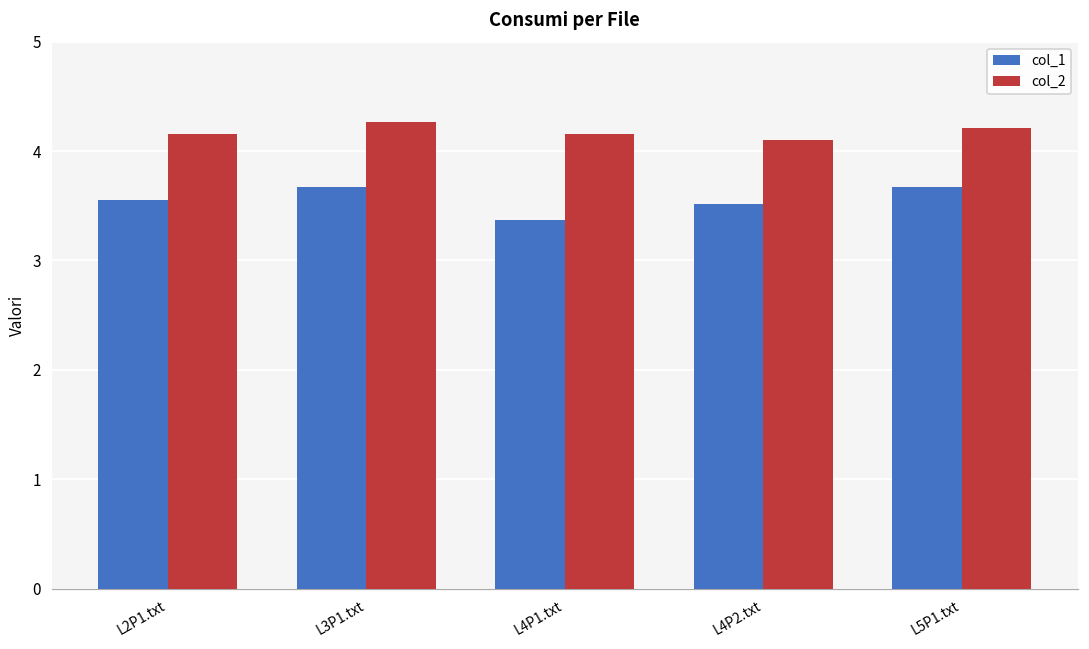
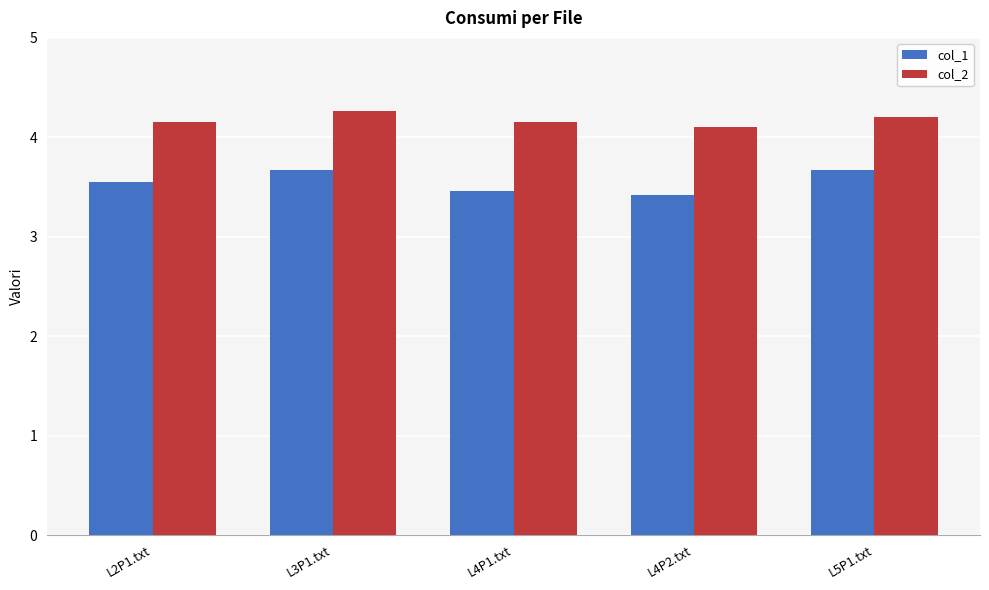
  {
    "col_1": {
      "L2P1.txt": 3.5,
      "L3P1.txt": 3.7,
-     "L4P1.txt": 3.4,
-     "L4P2.txt": 3.5,
+     "L4P1.txt": 3.5,
+     "L4P2.txt": 3.4,
      "L5P1.txt": 3.7
    },
    "col_2": {
      "L2P1.txt": 4.2,
      "L3P1.txt": 4.3,
      "L4P1.txt": 4.2,
      "L4P2.txt": 4.1,
      "L5P1.txt": 4.2
    }
  }
